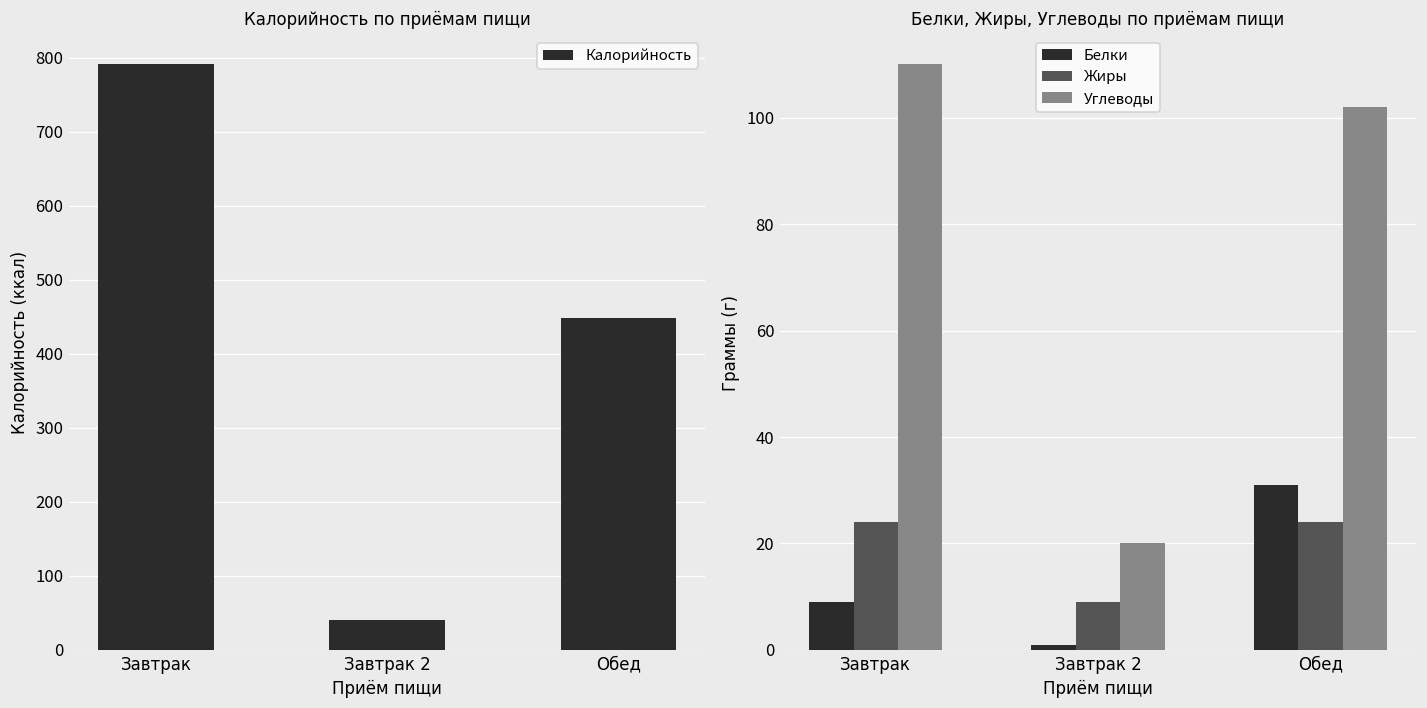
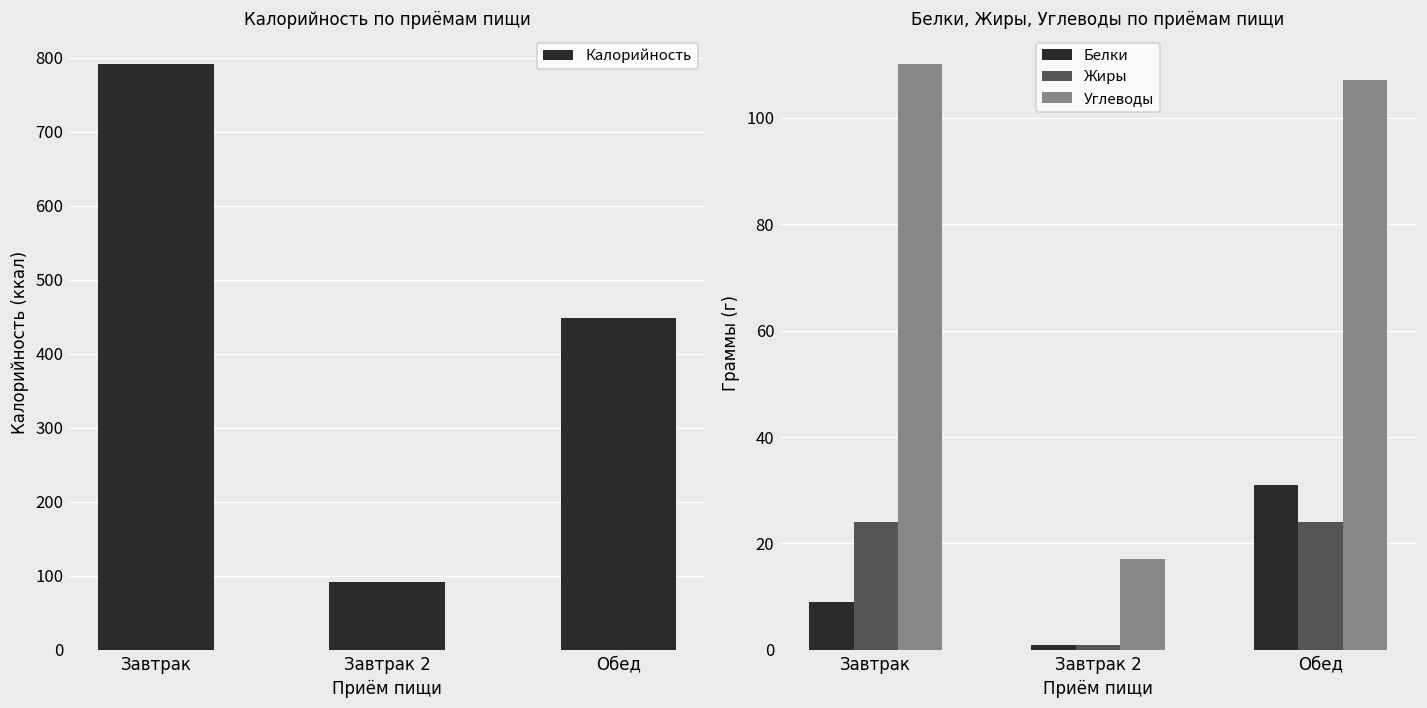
  {
    "Калорийность по приёмам пищи": {
      "Завтрак": 790,
-     "Завтрак 2": 40,
+     "Завтрак 2": 90,
      "Обед": 450
    },
    "Белки, Жиры, Углеводы по приёмам пищи": {
      "Белки": {
        "Завтрак": 9,
        "Завтрак 2": 1,
        "Обед": 31
      },
      "Жиры": {
        "Завтрак": 24,
-       "Завтрак 2": 9,
+       "Завтрак 2": 1,
        "Обед": 24
      },
      "Углеводы": {
        "Завтрак": 110,
-       "Завтрак 2": 20,
-       "Обед": 102
+       "Завтрак 2": 17,
+       "Обед": 107
      }
    }
  }
